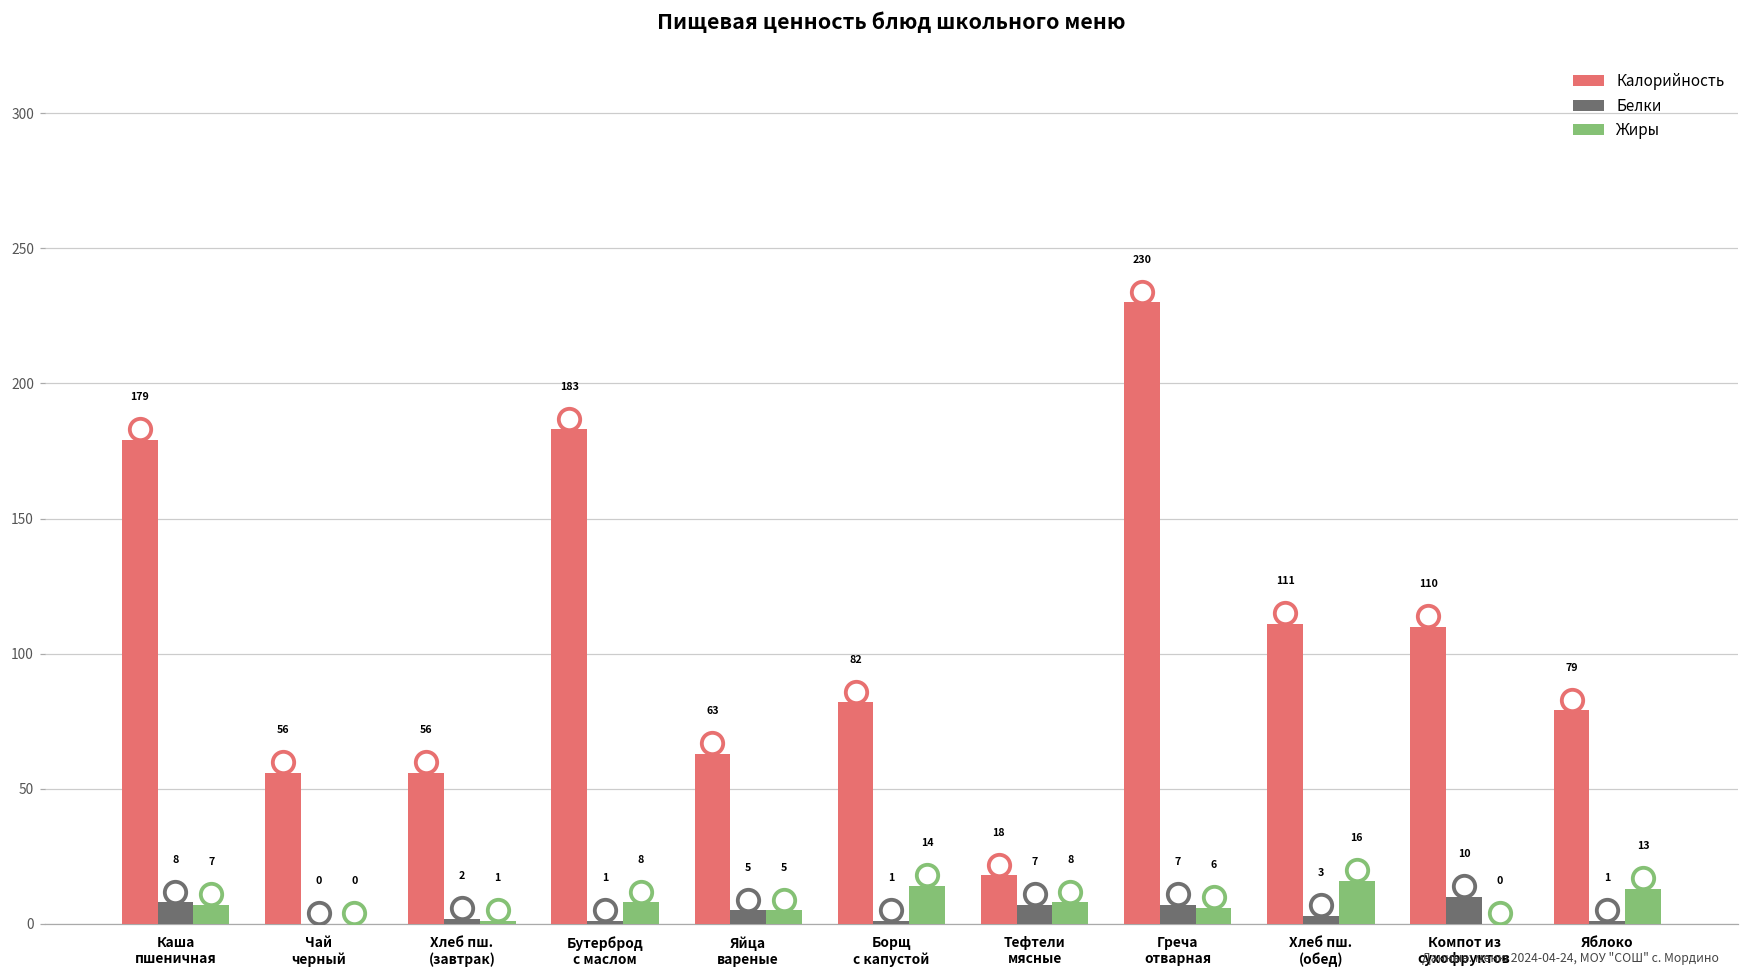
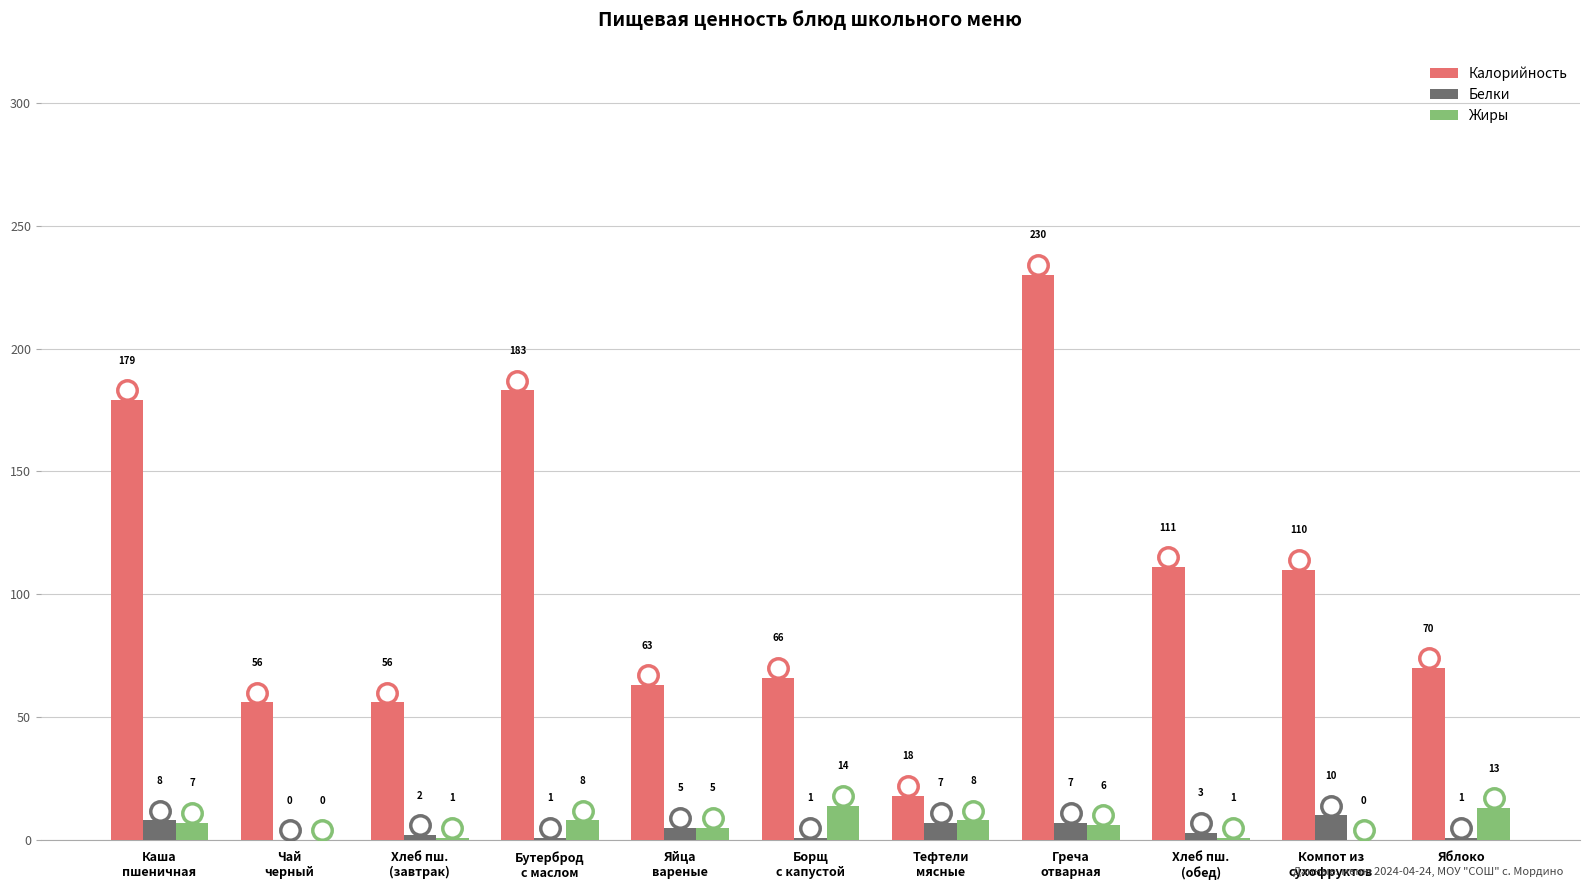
  {
    "Калорийность": {
-     "Борщ с капустой": 82,
-     "Яблоко": 79
+     "Борщ с капустой": 66,
+     "Яблоко": 70
    },
    "Жиры": {
-     "Хлеб пш. (обед)": 16
+     "Хлеб пш. (обед)": 1
    }
  }
